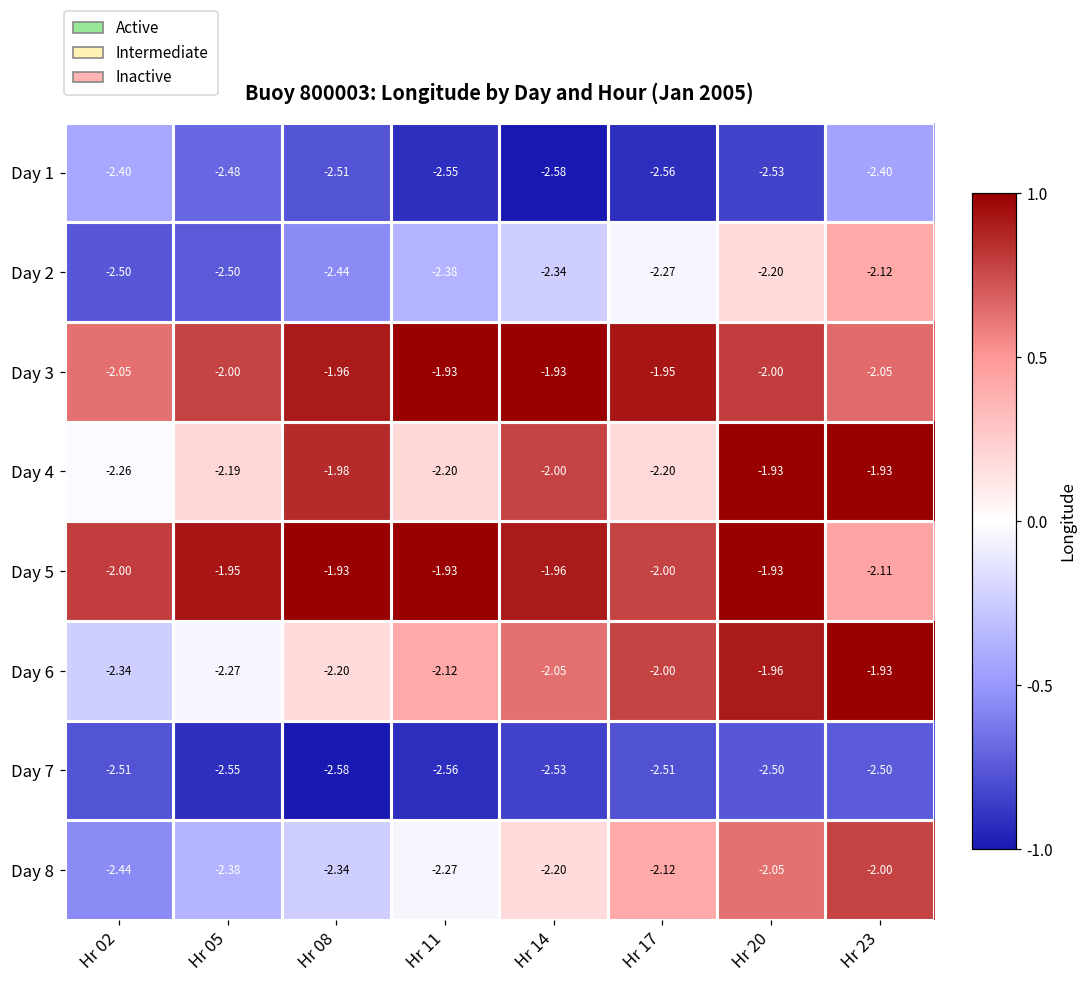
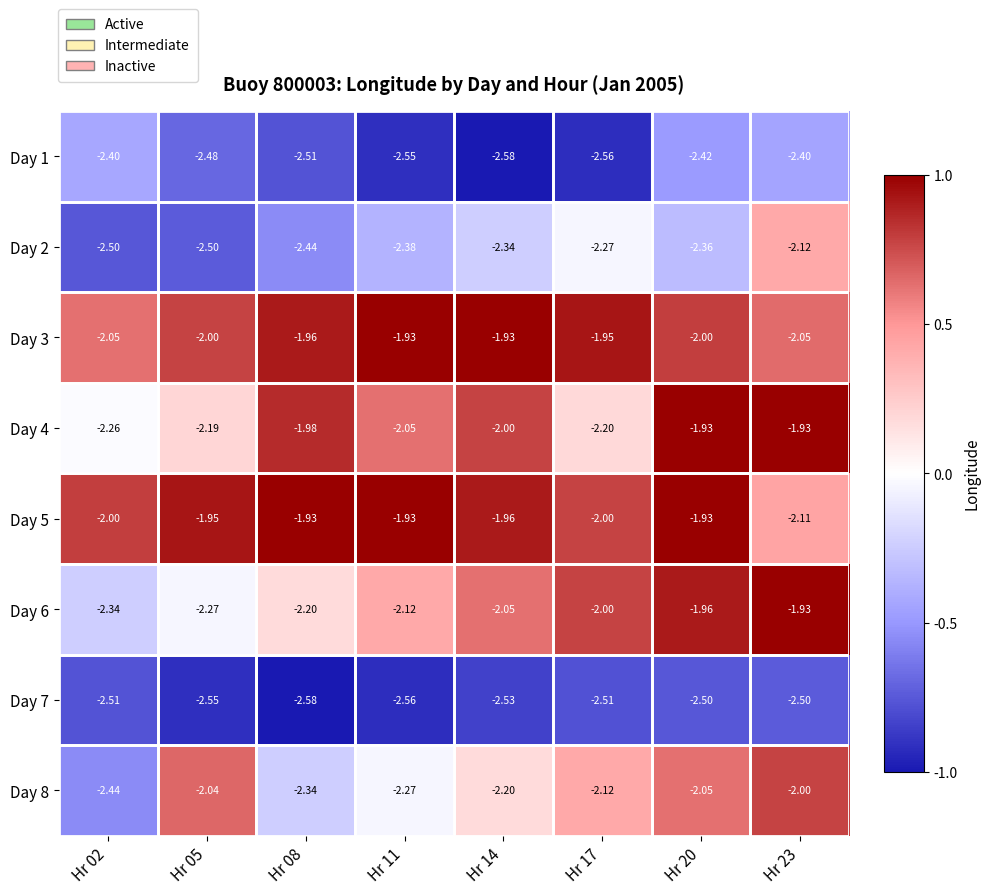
  {
    "Day 1": {
      "Hr 02": -2.40,
      "Hr 05": -2.48,
      "Hr 08": -2.51,
      "Hr 11": -2.55,
      "Hr 14": -2.58,
      "Hr 17": -2.56,
-     "Hr 20": -2.53,
+     "Hr 20": -2.42,
      "Hr 23": -2.40
    },
    "Day 2": {
      "Hr 02": -2.50,
      "Hr 05": -2.50,
      "Hr 08": -2.44,
      "Hr 11": -2.38,
      "Hr 14": -2.34,
      "Hr 17": -2.27,
-     "Hr 20": -2.20,
+     "Hr 20": -2.36,
      "Hr 23": -2.12
    },
    "Day 3": {
      "Hr 02": -2.05,
      "Hr 05": -2.00,
      "Hr 08": -1.96,
      "Hr 11": -1.93,
      "Hr 14": -1.93,
      "Hr 17": -1.95,
      "Hr 20": -2.00,
      "Hr 23": -2.05
    },
    "Day 4": {
      "Hr 02": -2.26,
      "Hr 05": -2.19,
      "Hr 08": -1.98,
-     "Hr 11": -2.20,
+     "Hr 11": -2.05,
      "Hr 14": -2.00,
      "Hr 17": -2.20,
      "Hr 20": -1.93,
      "Hr 23": -1.93
    },
    "Day 5": {
      "Hr 02": -2.00,
      "Hr 05": -1.95,
      "Hr 08": -1.93,
      "Hr 11": -1.93,
      "Hr 14": -1.96,
      "Hr 17": -2.00,
      "Hr 20": -1.93,
      "Hr 23": -2.11
    },
    "Day 6": {
      "Hr 02": -2.34,
      "Hr 05": -2.27,
      "Hr 08": -2.20,
      "Hr 11": -2.12,
      "Hr 14": -2.05,
      "Hr 17": -2.00,
      "Hr 20": -1.96,
      "Hr 23": -1.93
    },
    "Day 7": {
      "Hr 02": -2.51,
      "Hr 05": -2.55,
      "Hr 08": -2.58,
      "Hr 11": -2.56,
      "Hr 14": -2.53,
      "Hr 17": -2.51,
      "Hr 20": -2.50,
      "Hr 23": -2.50
    },
    "Day 8": {
      "Hr 02": -2.44,
-     "Hr 05": -2.38,
+     "Hr 05": -2.04,
      "Hr 08": -2.34,
      "Hr 11": -2.27,
      "Hr 14": -2.20,
      "Hr 17": -2.12,
      "Hr 20": -2.05,
      "Hr 23": -2.00
    }
  }
